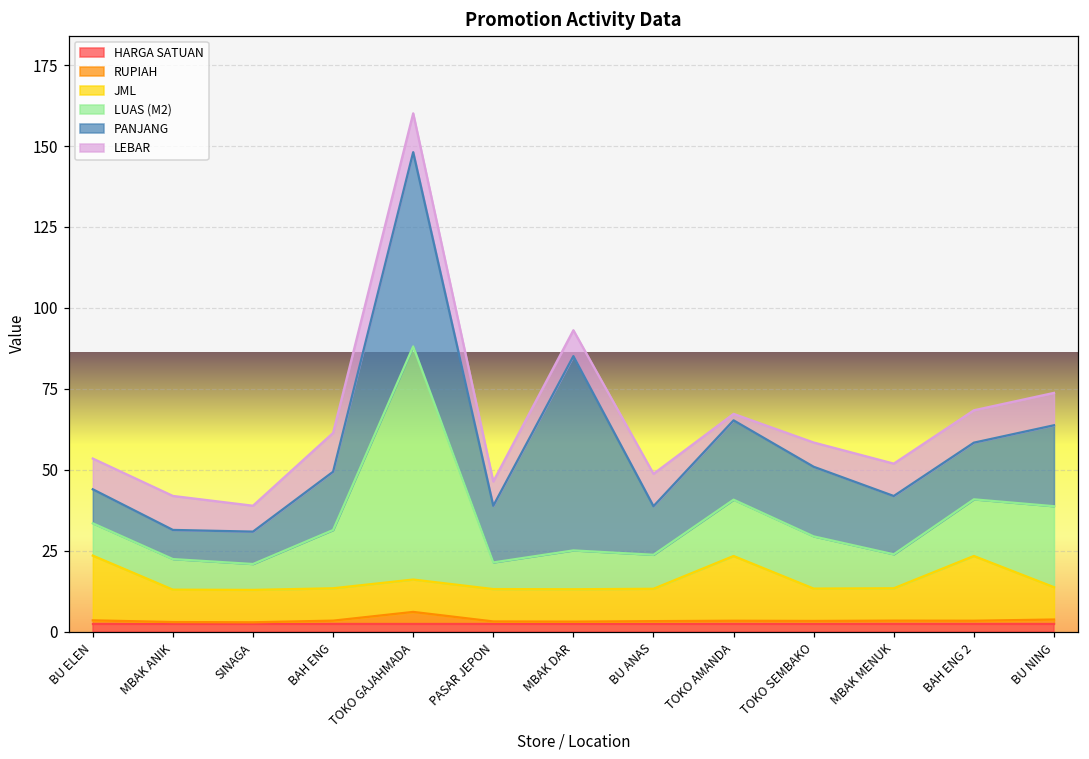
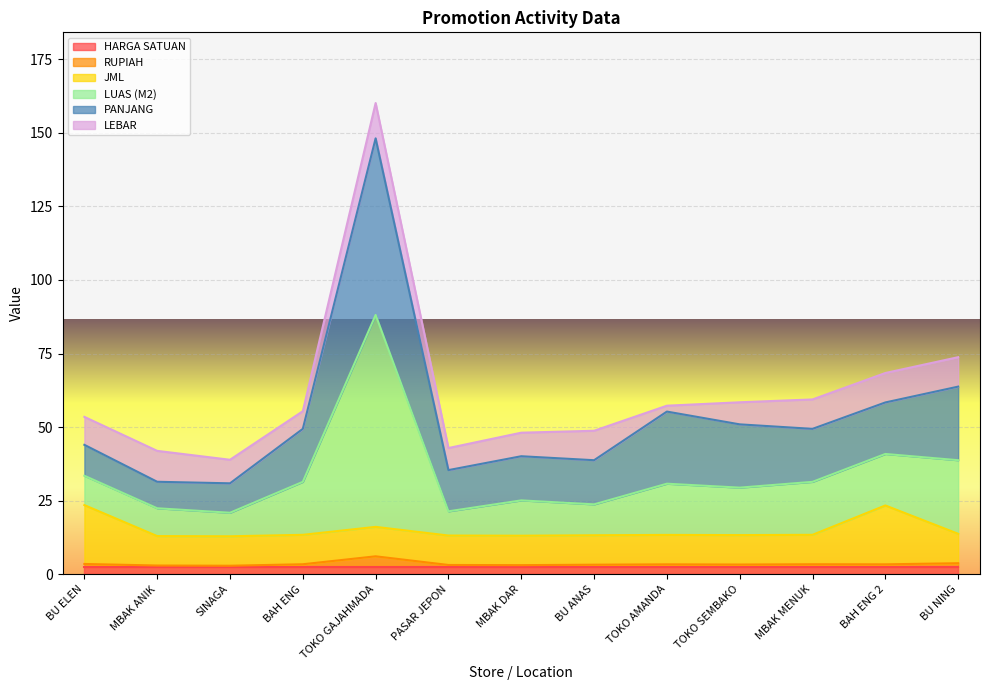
  {
    "HARGA SATUAN": {
      "BU ELEN": 3,
      "BAH ENG": 3,
      "TOKO GAJAHMADA": 3,
      "TOKO AMANDA": 3,
      "MBAK MENUK": 3,
      "BAH ENG 2": 3,
      "BU NING": 3
    },
    "RUPIAH": {
      "BU ELEN": 1,
      "BAH ENG": 1,
      "TOKO GAJAHMADA": 4,
      "TOKO AMANDA": 1,
      "MBAK MENUK": 1,
      "BAH ENG 2": 1,
      "BU NING": 1
    },
    "JML": {
      "BU ELEN": 20,
      "MBAK ANIK": 10,
      "SINAGA": 10,
      "BAH ENG": 10,
      "TOKO GAJAHMADA": 10,
      "PASAR JEPON": 10,
      "MBAK DAR": 10,
      "BU ANAS": 10,
-     "TOKO AMANDA": 20,
+     "TOKO AMANDA": 10,
      "TOKO SEMBAKO": 10,
      "MBAK MENUK": 10,
      "BAH ENG 2": 20,
      "BU NING": 10
    },
    "LUAS (M2)": {
      "BU ELEN": 10,
      "MBAK ANIK": 9,
      "SINAGA": 8,
      "BAH ENG": 18,
      "TOKO GAJAHMADA": 72,
      "PASAR JEPON": 8,
      "MBAK DAR": 12,
      "BU ANAS": 11,
      "TOKO AMANDA": 17,
      "TOKO SEMBAKO": 16,
-     "MBAK MENUK": 10,
+     "MBAK MENUK": 18,
      "BAH ENG 2": 18,
      "BU NING": 25
    },
    "PANJANG": {
      "BU ELEN": 11,
      "MBAK ANIK": 9,
      "SINAGA": 10,
      "BAH ENG": 18,
      "TOKO GAJAHMADA": 60,
-     "PASAR JEPON": 18,
-     "MBAK DAR": 60,
+     "PASAR JEPON": 14,
+     "MBAK DAR": 15,
      "BU ANAS": 15,
      "TOKO AMANDA": 24,
      "TOKO SEMBAKO": 22,
      "MBAK MENUK": 18,
      "BAH ENG 2": 18,
      "BU NING": 25
    },
    "LEBAR": {
      "BU ELEN": 10,
      "MBAK ANIK": 11,
      "SINAGA": 8,
-     "BAH ENG": 12,
+     "BAH ENG": 6,
      "TOKO GAJAHMADA": 12,
      "PASAR JEPON": 8,
      "MBAK DAR": 8,
      "BU ANAS": 10,
      "TOKO AMANDA": 2,
      "TOKO SEMBAKO": 8,
      "MBAK MENUK": 10,
      "BAH ENG 2": 10,
      "BU NING": 10
    }
  }
